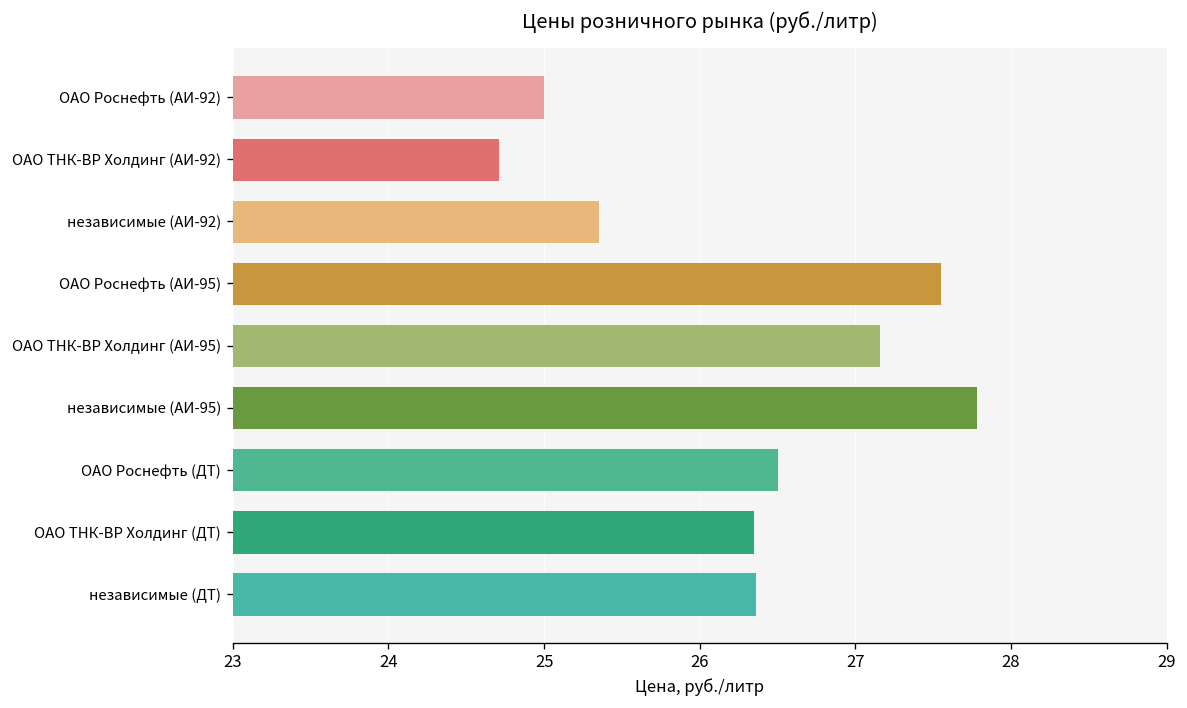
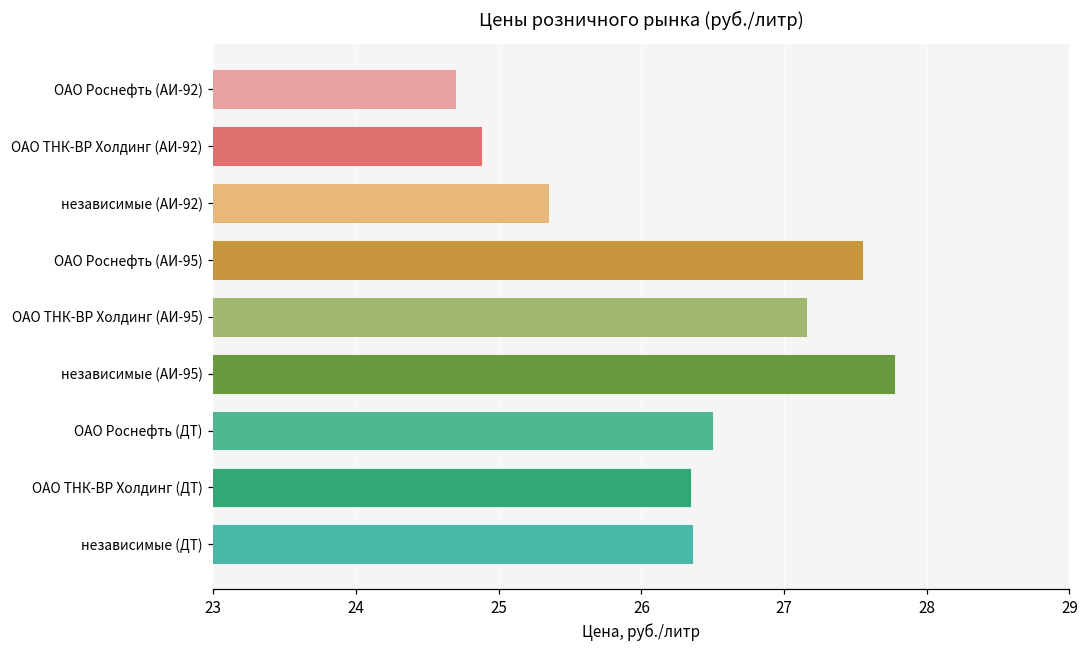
  {
-   "ОАО Роснефть (АИ-92)": 25.0,
-   "ОАО ТНК-ВР Холдинг (АИ-92)": 24.71,
+   "ОАО Роснефть (АИ-92)": 24.7,
+   "ОАО ТНК-ВР Холдинг (АИ-92)": 24.88,
    "независимые (АИ-92)": 25.35,
    "ОАО Роснефть (АИ-95)": 27.55,
    "ОАО ТНК-ВР Холдинг (АИ-95)": 27.16,
    "независимые (АИ-95)": 27.78,
    "ОАО Роснефть (ДТ)": 26.50,
    "ОАО ТНК-ВР Холдинг (ДТ)": 26.35,
    "независимые (ДТ)": 26.36
  }
